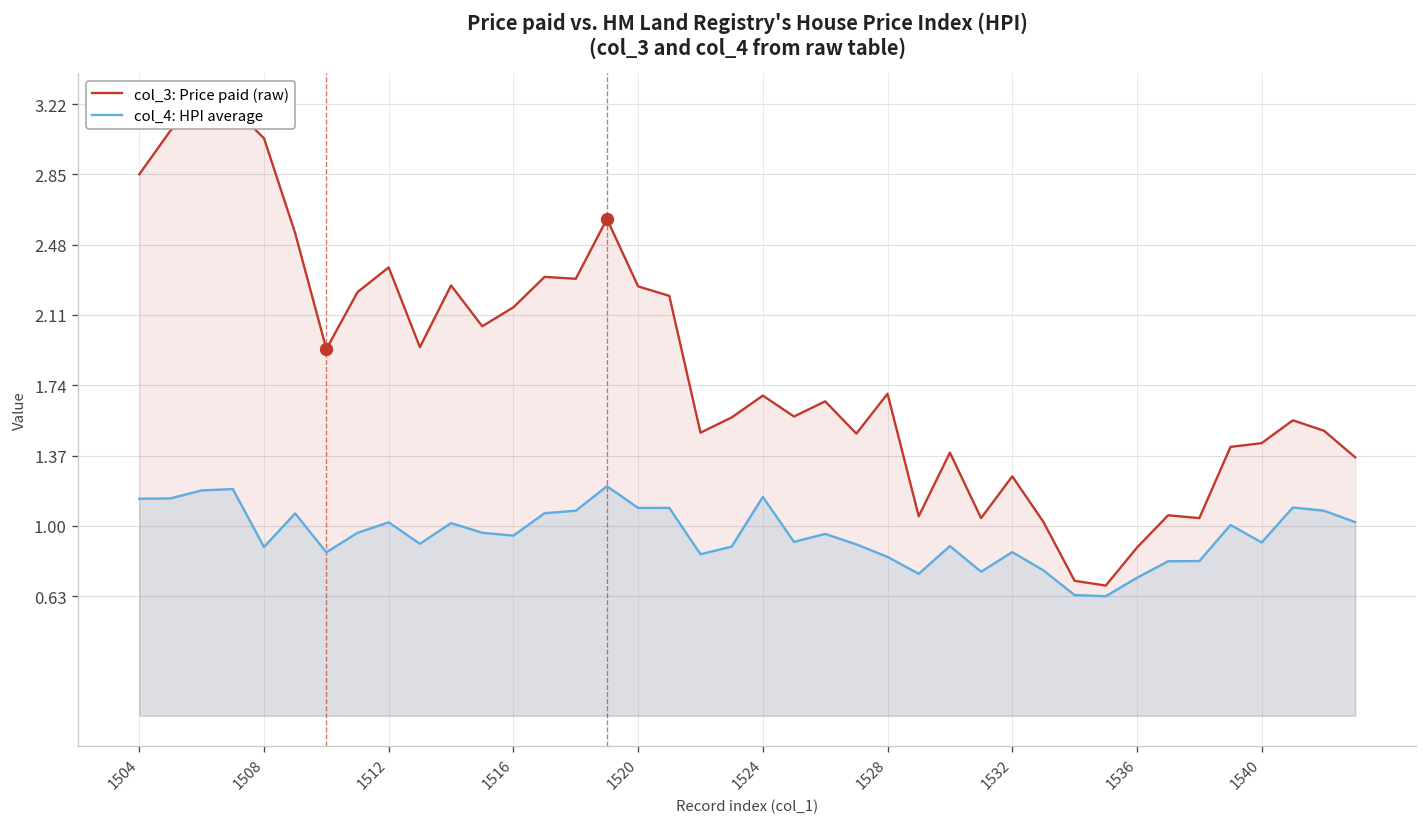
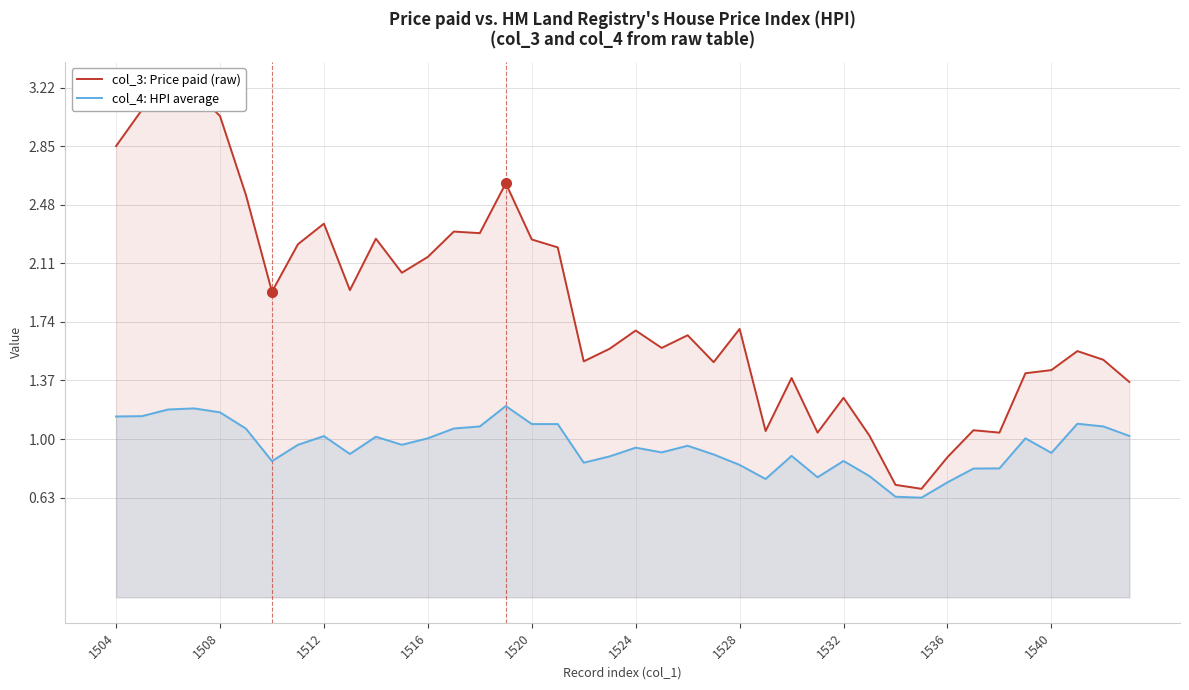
  {
    "col_4: HPI average": {
      "1504": 1.14,
-     "1508": 0.89,
+     "1508": 1.17,
      "1512": 1.02,
-     "1516": 0.95,
+     "1516": 1.00,
      "1520": 1.09,
-     "1524": 1.15,
+     "1524": 0.95,
      "1528": 0.84,
      "1532": 0.86,
      "1536": 0.73,
      "1540": 0.91
    }
  }
